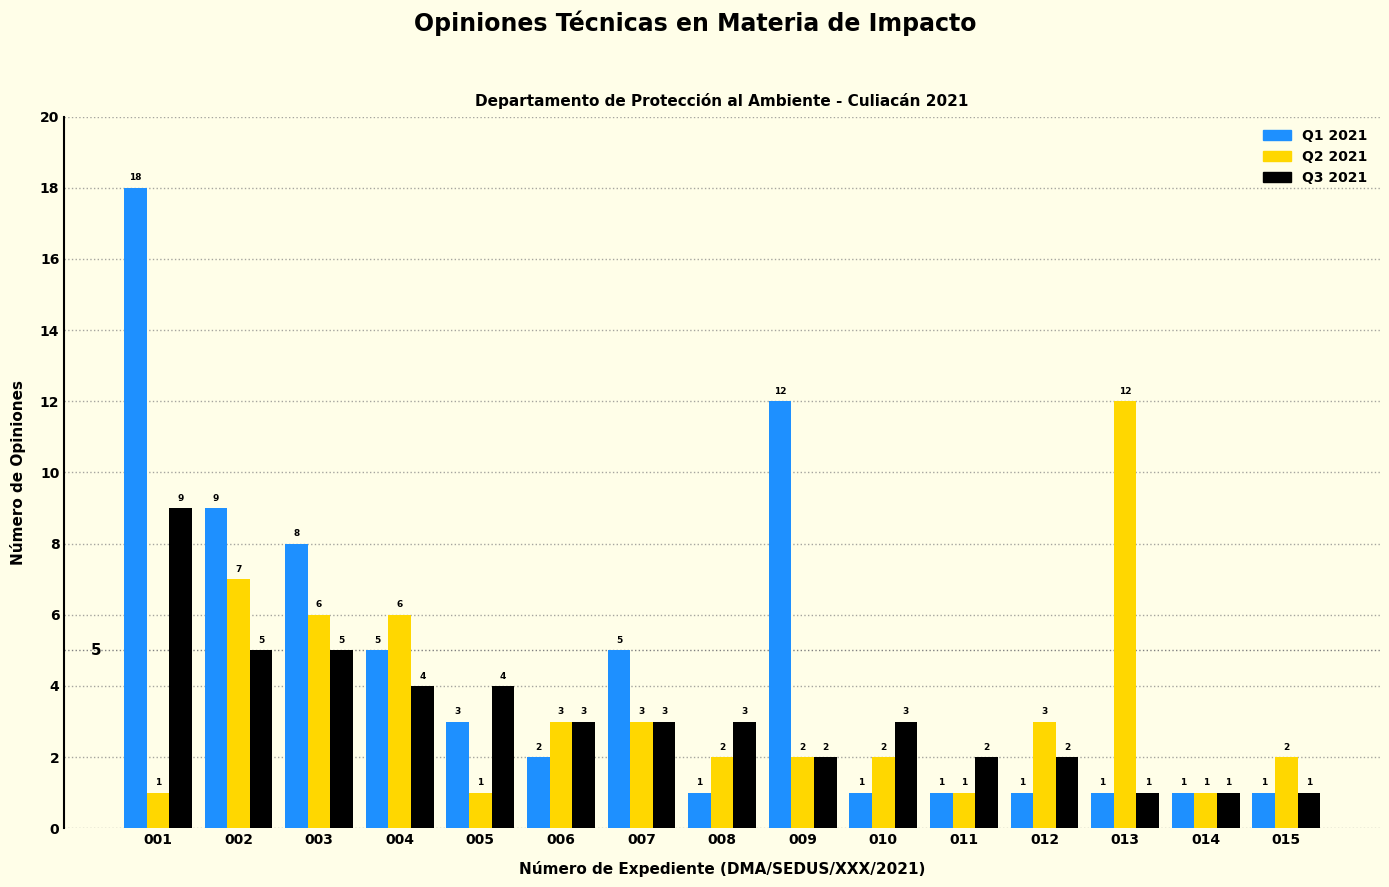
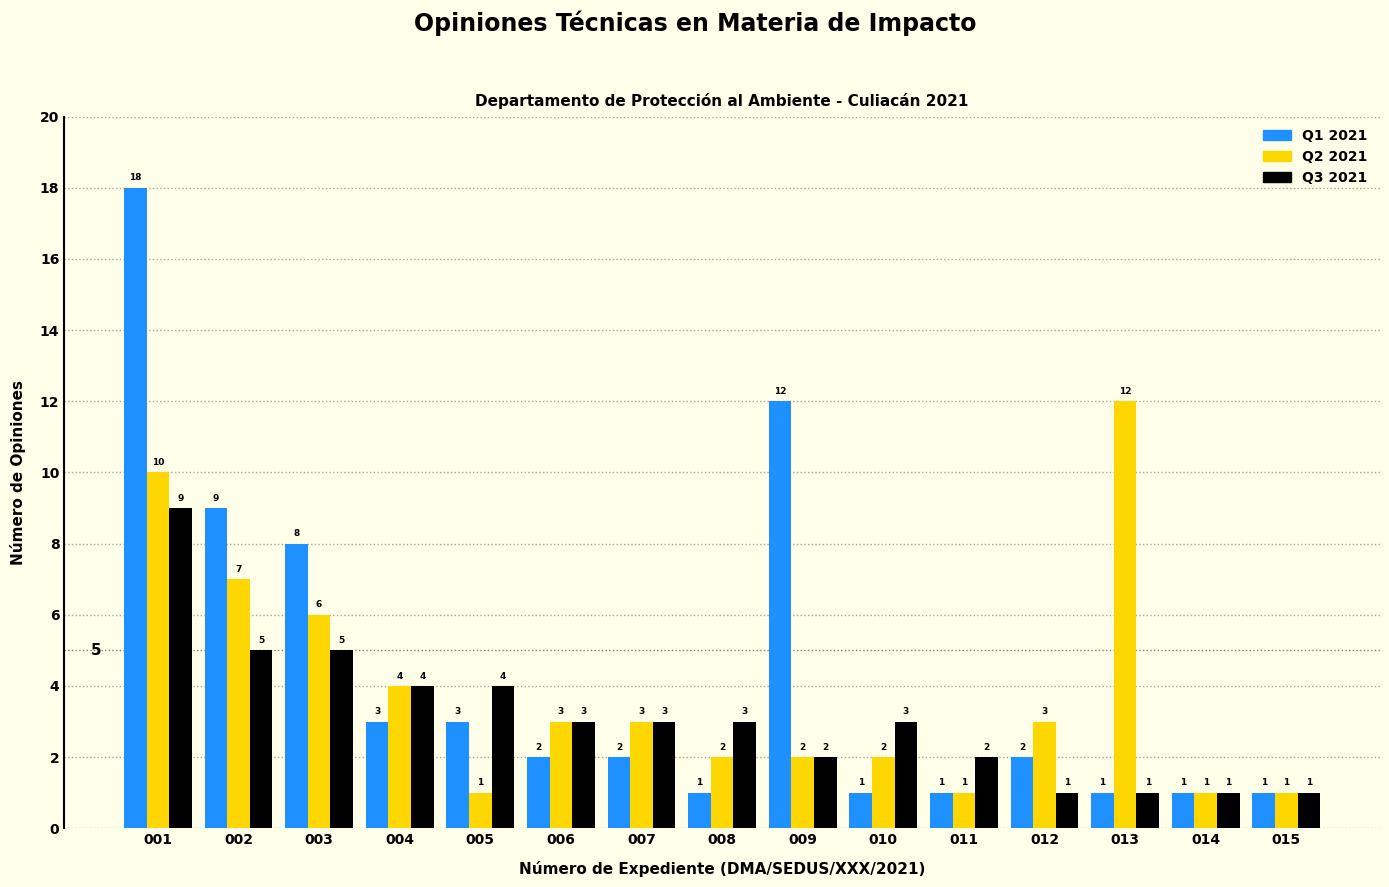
  {
    "Q1 2021": {
      "001": 18,
      "002": 9,
      "003": 8,
-     "004": 5,
+     "004": 3,
      "005": 3,
      "006": 2,
-     "007": 5,
+     "007": 2,
      "008": 1,
      "009": 12,
      "010": 1,
      "011": 1,
-     "012": 1,
+     "012": 2,
      "013": 1,
      "014": 1,
      "015": 1
    },
    "Q2 2021": {
-     "001": 1,
+     "001": 10,
      "002": 7,
      "003": 6,
-     "004": 6,
+     "004": 4,
      "005": 1,
      "006": 3,
      "007": 3,
      "008": 2,
      "009": 2,
      "010": 2,
      "011": 1,
      "012": 3,
      "013": 12,
      "014": 1,
-     "015": 2
+     "015": 1
    },
    "Q3 2021": {
      "001": 9,
      "002": 5,
      "003": 5,
      "004": 4,
      "005": 4,
      "006": 3,
      "007": 3,
      "008": 3,
      "009": 2,
      "010": 3,
      "011": 2,
-     "012": 2,
+     "012": 1,
      "013": 1,
      "014": 1,
      "015": 1
    }
  }
